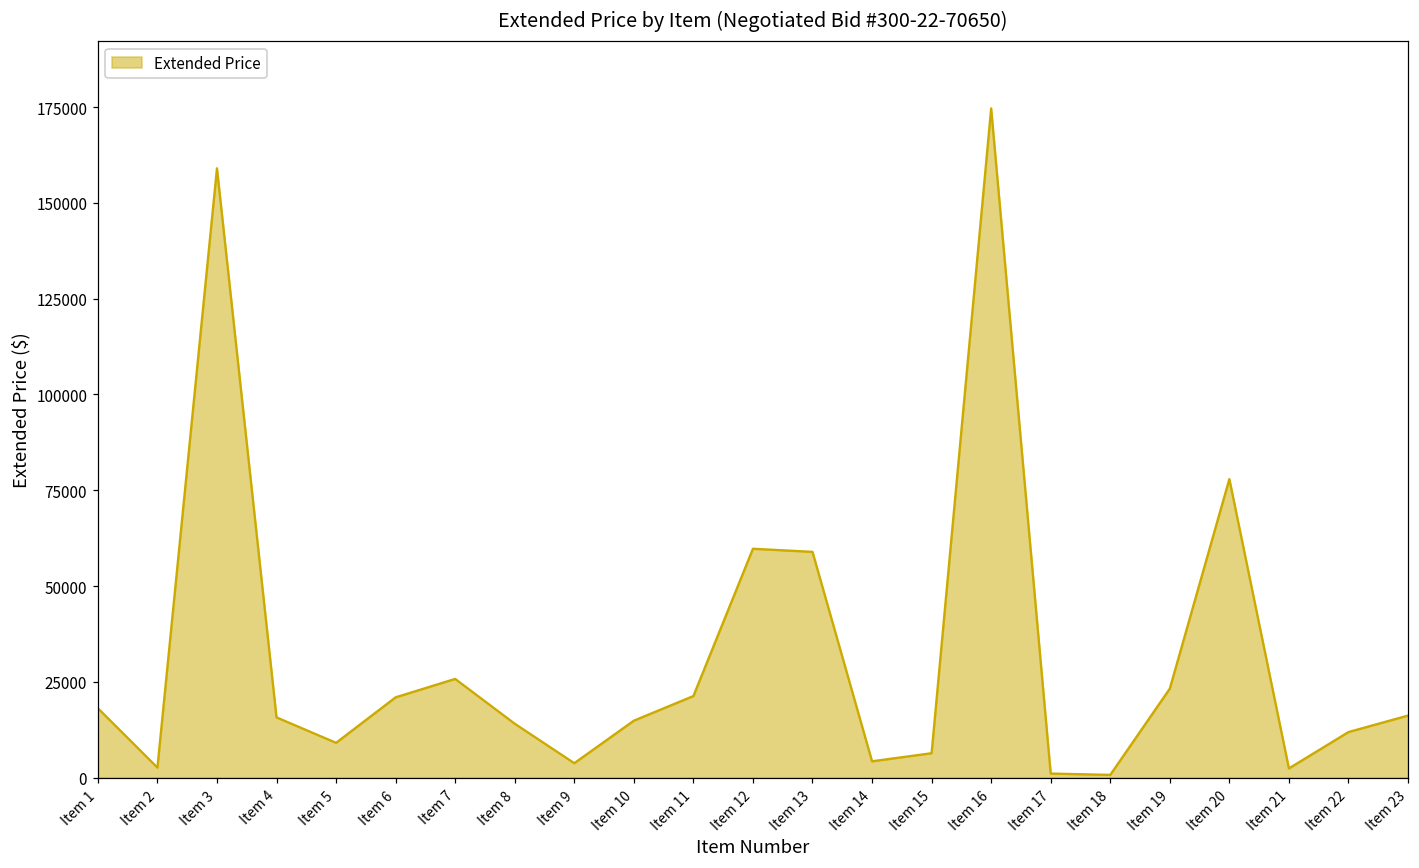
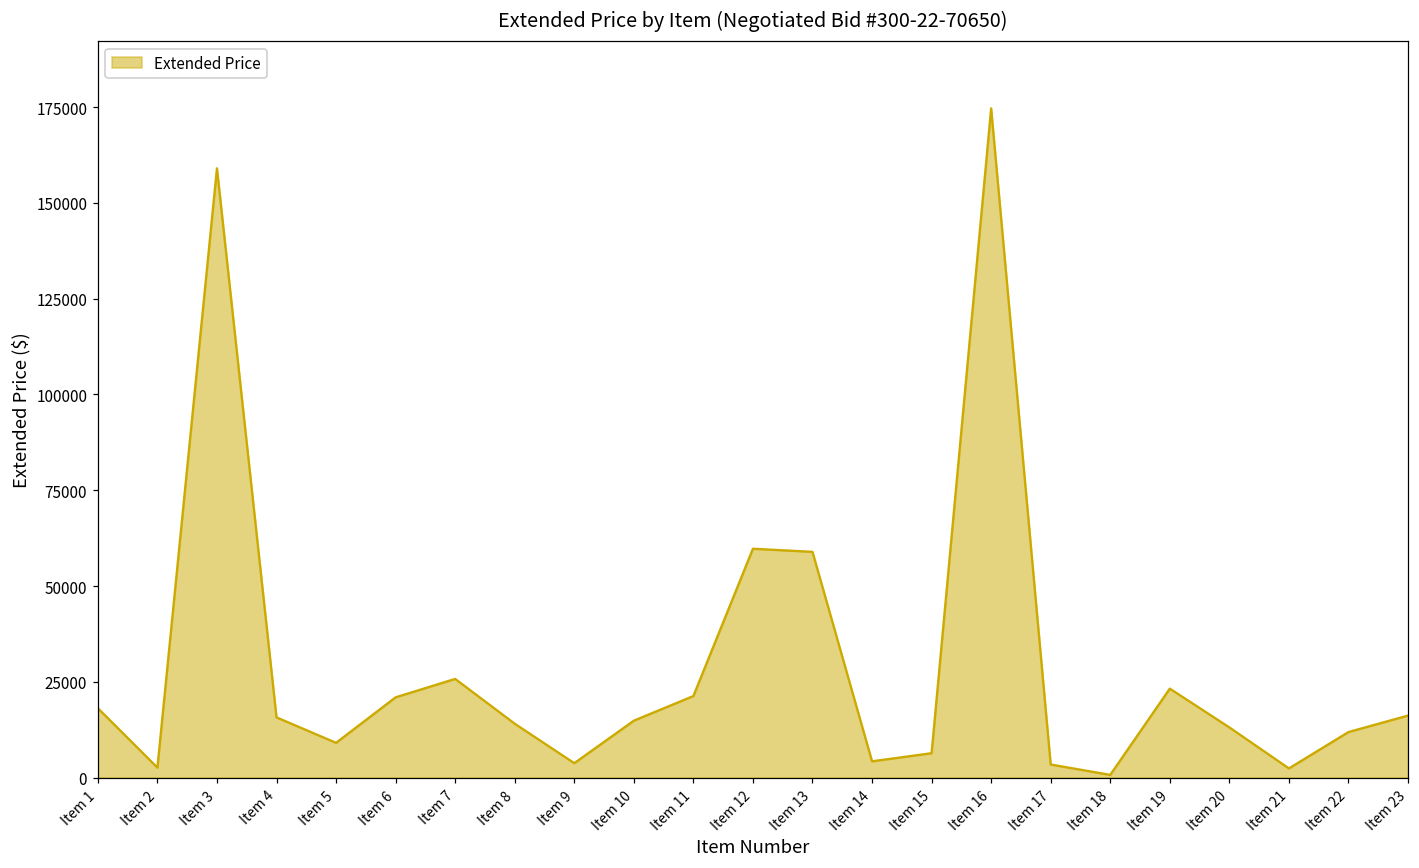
  {
    "Item 1": 18000,
    "Item 2": 3000,
    "Item 3": 159000,
    "Item 4": 16000,
    "Item 5": 9000,
    "Item 6": 21000,
    "Item 7": 26000,
    "Item 8": 14000,
    "Item 9": 4000,
    "Item 10": 15000,
    "Item 11": 21000,
    "Item 12": 60000,
    "Item 13": 59000,
    "Item 14": 4000,
    "Item 15": 6000,
    "Item 16": 175000,
-   "Item 17": 1000,
+   "Item 17": 3000,
    "Item 18": 1000,
    "Item 19": 23000,
-   "Item 20": 78000,
+   "Item 20": 13000,
    "Item 21": 2000,
    "Item 22": 12000,
    "Item 23": 16000
  }
